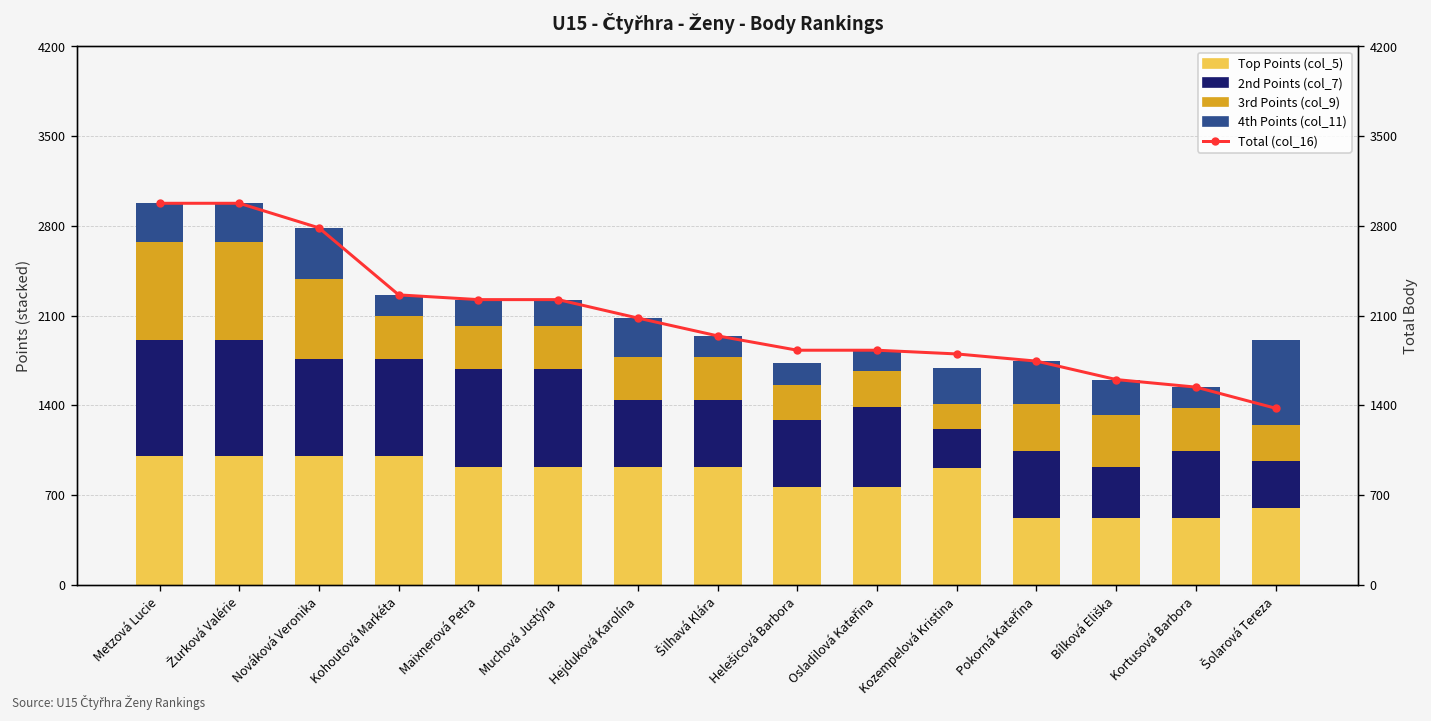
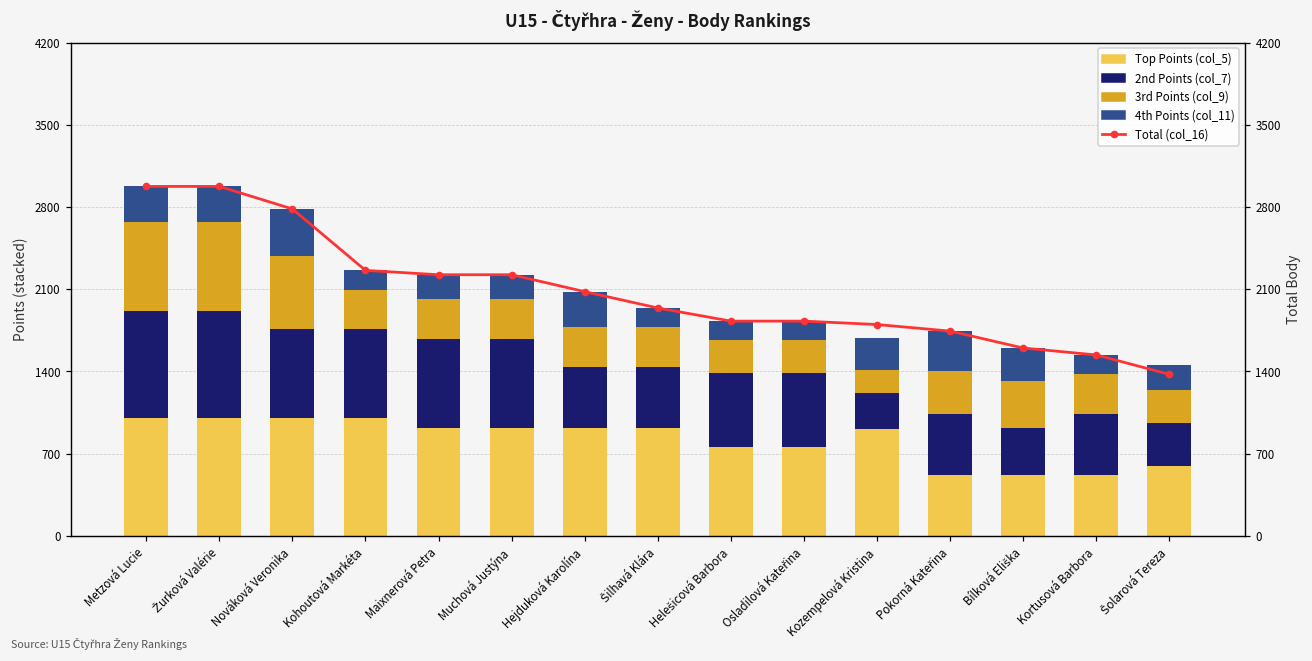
  {
    "Top Points (col_5)": {
      "Metzová Lucie": 1000,
      "Žurková Valérie": 1000,
      "Nováková Veronika": 1000,
      "Kohoutová Markéta": 1000,
      "Maixnerová Petra": 920,
      "Muchová Justýna": 920,
      "Hejduková Karolína": 920,
      "Šilhavá Klára": 920,
      "Helešicová Barbora": 760,
      "Osladilová Kateřina": 760,
      "Kozempelová Kristina": 910,
      "Pokorná Kateřina": 520,
      "Bílková Eliška": 520,
      "Kortusová Barbora": 520,
      "Šolarová Tereza": 600
    },
    "2nd Points (col_7)": {
      "Metzová Lucie": 910,
      "Žurková Valérie": 910,
      "Nováková Veronika": 760,
      "Kohoutová Markéta": 760,
      "Maixnerová Petra": 760,
      "Muchová Justýna": 760,
      "Hejduková Karolína": 520,
      "Šilhavá Klára": 520,
-     "Helešicová Barbora": 520,
+     "Helešicová Barbora": 620,
      "Osladilová Kateřina": 620,
      "Kozempelová Kristina": 300,
      "Pokorná Kateřina": 520,
      "Bílková Eliška": 400,
      "Kortusová Barbora": 520,
      "Šolarová Tereza": 370
    },
    "3rd Points (col_9)": {
      "Metzová Lucie": 760,
      "Žurková Valérie": 760,
      "Nováková Veronika": 620,
      "Kohoutová Markéta": 340,
      "Maixnerová Petra": 340,
      "Muchová Justýna": 340,
      "Hejduková Karolína": 340,
      "Šilhavá Klára": 340,
      "Helešicová Barbora": 280,
      "Osladilová Kateřina": 280,
      "Kozempelová Kristina": 190,
      "Pokorná Kateřina": 370,
      "Bílková Eliška": 400,
      "Kortusová Barbora": 340,
      "Šolarová Tereza": 280
    },
    "4th Points (col_11)": {
      "Metzová Lucie": 300,
      "Žurková Valérie": 300,
      "Nováková Veronika": 400,
      "Kohoutová Markéta": 170,
      "Maixnerová Petra": 210,
      "Muchová Justýna": 210,
      "Hejduková Karolína": 300,
      "Šilhavá Klára": 170,
      "Helešicová Barbora": 170,
      "Osladilová Kateřina": 170,
      "Kozempelová Kristina": 280,
      "Pokorná Kateřina": 340,
      "Bílková Eliška": 280,
      "Kortusová Barbora": 170,
-     "Šolarová Tereza": 660
+     "Šolarová Tereza": 210
    },
    "Total (col_16)": {
      "Metzová Lucie": 2980,
      "Žurková Valérie": 2980,
      "Nováková Veronika": 2780,
      "Kohoutová Markéta": 2260,
      "Maixnerová Petra": 2220,
      "Muchová Justýna": 2220,
      "Hejduková Karolína": 2080,
      "Šilhavá Klára": 1940,
      "Helešicová Barbora": 1830,
      "Osladilová Kateřina": 1830,
      "Kozempelová Kristina": 1800,
      "Pokorná Kateřina": 1740,
      "Bílková Eliška": 1600,
      "Kortusová Barbora": 1540,
      "Šolarová Tereza": 1380
    }
  }
